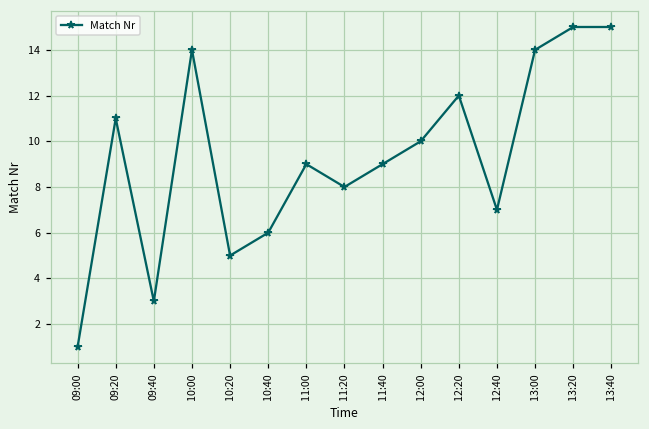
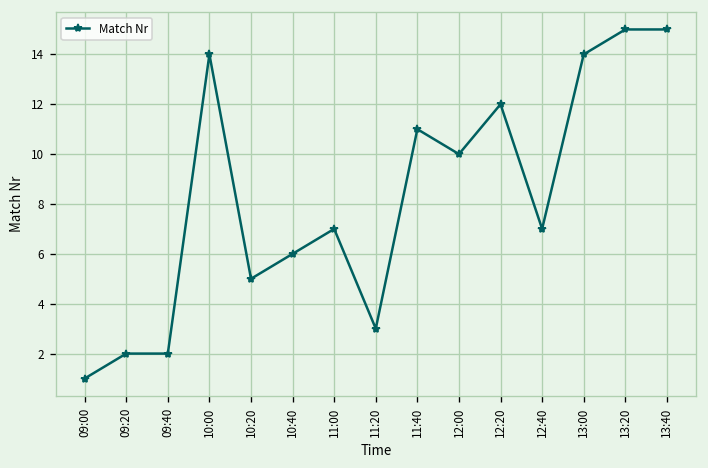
  {
    "09:00": 1,
-   "09:20": 11,
-   "09:40": 3,
+   "09:20": 2,
+   "09:40": 2,
    "10:00": 14,
    "10:20": 5,
    "10:40": 6,
-   "11:00": 9,
-   "11:20": 8,
-   "11:40": 9,
+   "11:00": 7,
+   "11:20": 3,
+   "11:40": 11,
    "12:00": 10,
    "12:20": 12,
    "12:40": 7,
    "13:00": 14,
    "13:20": 15,
    "13:40": 15
  }
